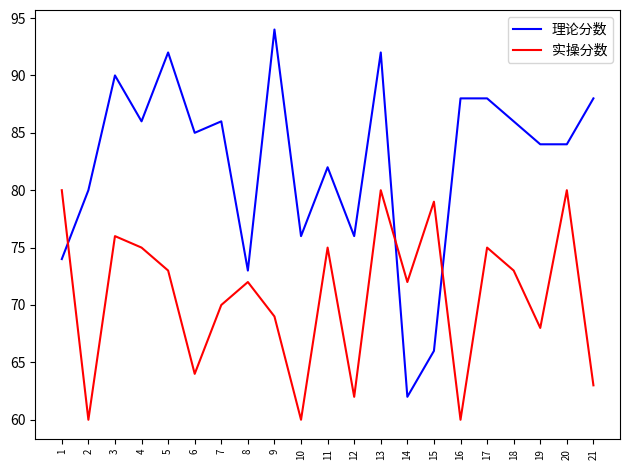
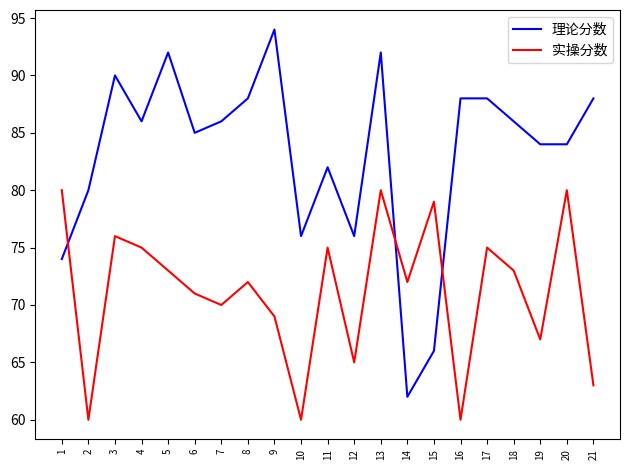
  {
    "理论分数": {
      "1": 74,
      "2": 80,
      "3": 90,
      "4": 86,
      "5": 92,
      "6": 85,
      "7": 86,
-     "8": 73,
+     "8": 88,
      "9": 94,
      "10": 76,
      "11": 82,
      "12": 76,
      "13": 92,
      "14": 62,
      "15": 66,
      "16": 88,
      "17": 88,
      "18": 86,
      "19": 84,
      "20": 84,
      "21": 88
    },
    "实操分数": {
      "1": 80,
      "2": 60,
      "3": 76,
      "4": 75,
      "5": 73,
-     "6": 64,
+     "6": 71,
      "7": 70,
      "8": 72,
      "9": 69,
      "10": 60,
      "11": 75,
-     "12": 62,
+     "12": 65,
      "13": 80,
      "14": 72,
      "15": 79,
      "16": 60,
      "17": 75,
      "18": 73,
-     "19": 68,
+     "19": 67,
      "20": 80,
      "21": 63
    }
  }
